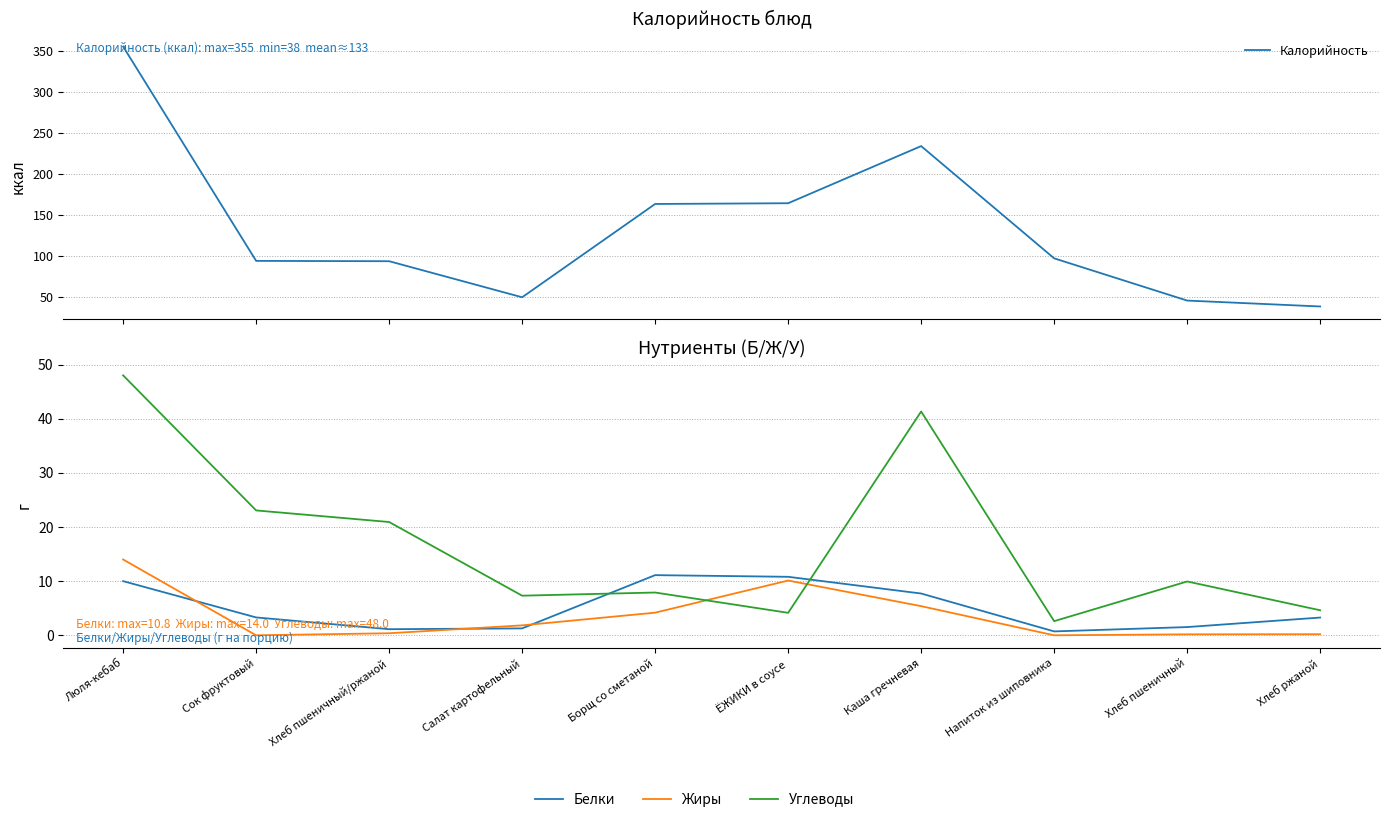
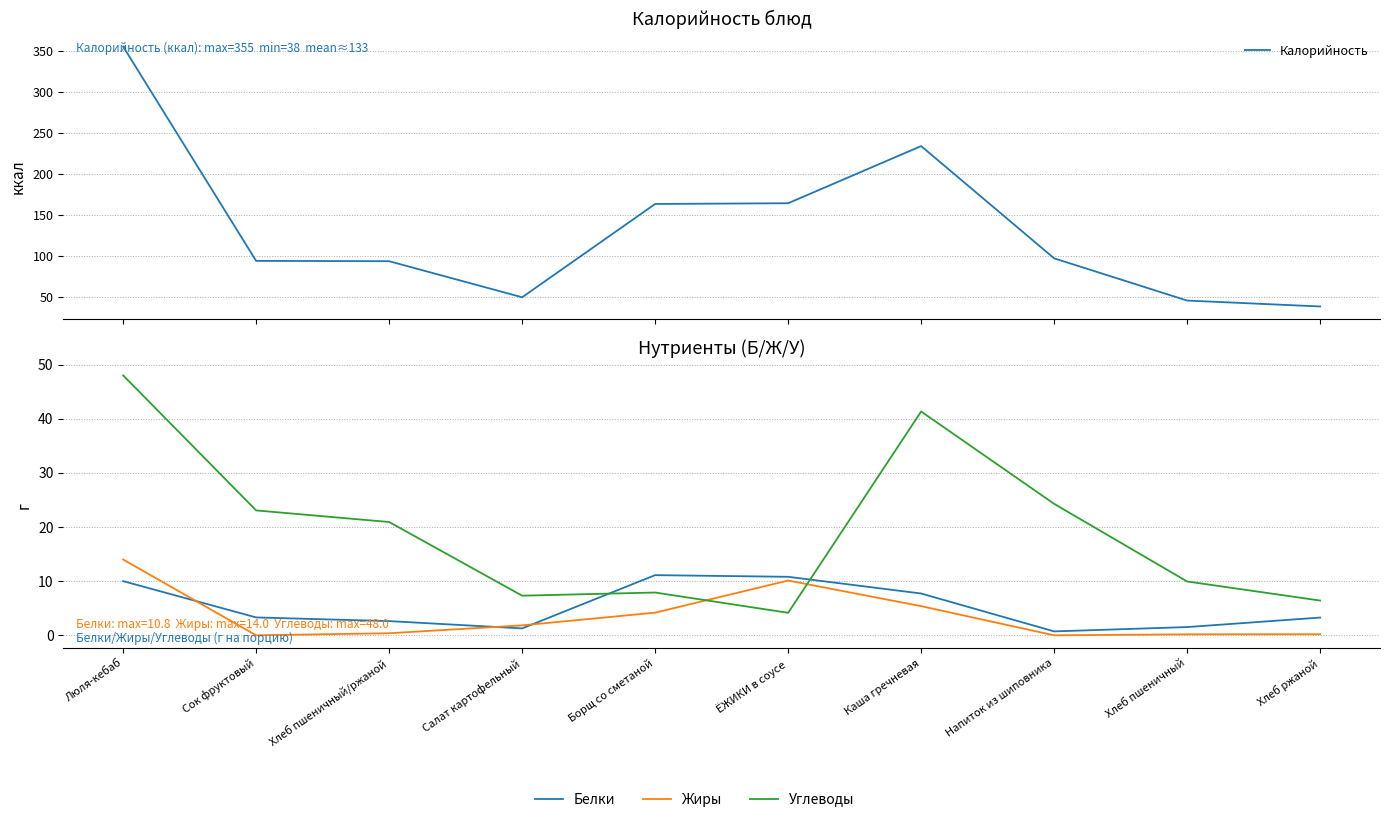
  {
    "Нутриенты (Б/Ж/У)": {
      "Белки": {
        "Люля-кебаб": 10,
        "Сок фруктовый": 3,
-       "Хлеб пшеничный/ржаной": 1,
+       "Хлеб пшеничный/ржаной": 3,
        "Салат картофельный": 1,
        "Борщ со сметаной": 11,
        "ЁЖИКИ в соусе": 11,
        "Каша гречневая": 8,
        "Напиток из шиповника": 1,
        "Хлеб пшеничный": 2,
        "Хлеб ржаной": 3
      },
      "Жиры": {
        "Люля-кебаб": 14,
        "Сок фруктовый": 0,
        "Хлеб пшеничный/ржаной": 0,
        "Салат картофельный": 2,
        "Борщ со сметаной": 4,
        "ЁЖИКИ в соусе": 10,
        "Каша гречневая": 5,
        "Напиток из шиповника": 0,
        "Хлеб пшеничный": 0,
        "Хлеб ржаной": 0
      },
      "Углеводы": {
        "Люля-кебаб": 48,
        "Сок фруктовый": 23,
        "Хлеб пшеничный/ржаной": 21,
        "Салат картофельный": 7,
        "Борщ со сметаной": 8,
        "ЁЖИКИ в соусе": 4,
        "Каша гречневая": 41,
-       "Напиток из шиповника": 3,
+       "Напиток из шиповника": 24,
        "Хлеб пшеничный": 10,
-       "Хлеб ржаной": 5
+       "Хлеб ржаной": 6
      }
    }
  }
